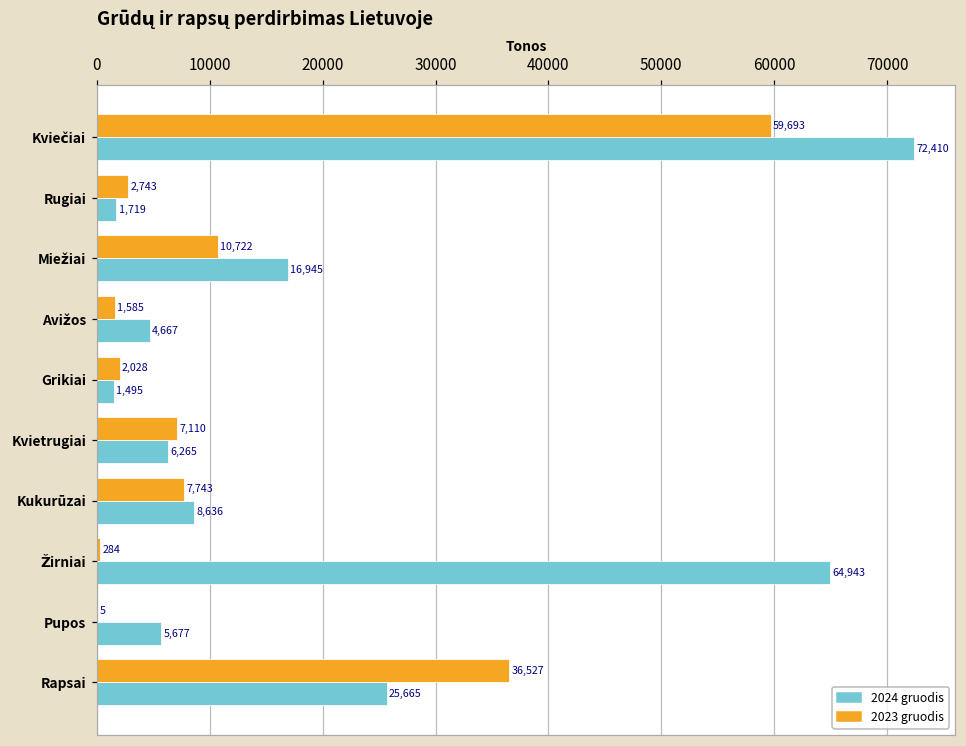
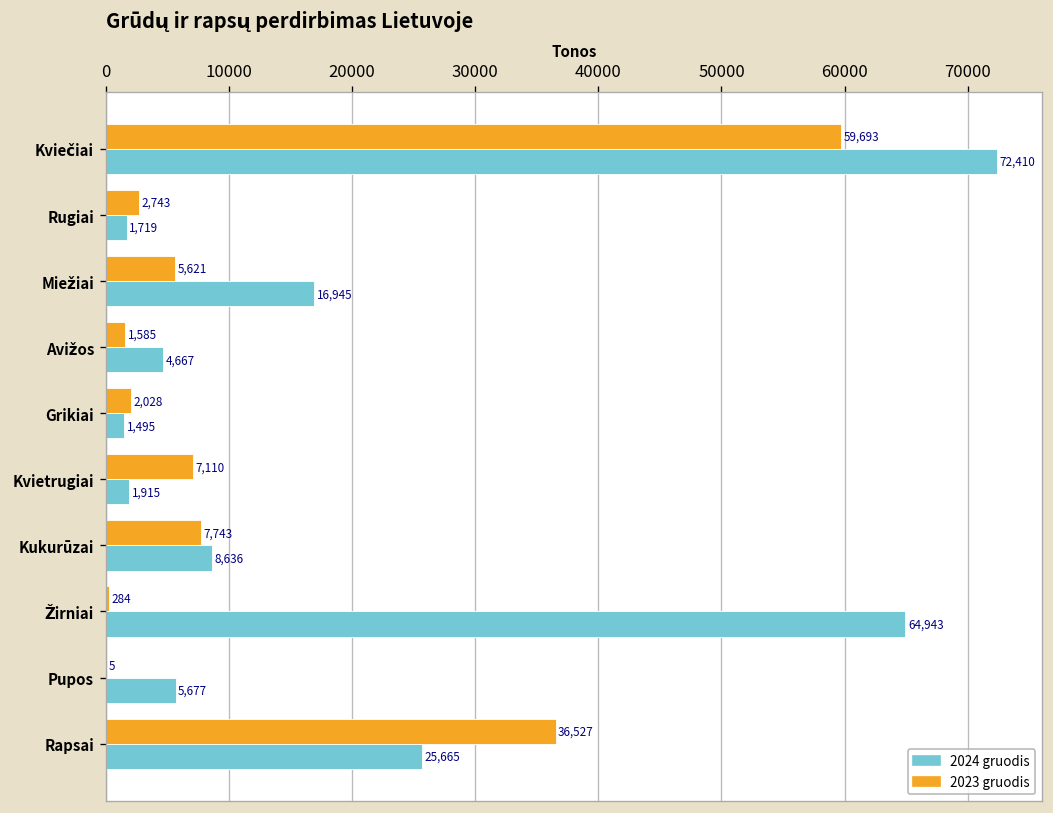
  {
    "2024 gruodis": {
      "Kviečiai": "72,410",
      "Rugiai": "1,719",
      "Miežiai": "16,945",
      "Avižos": "4,667",
      "Grikiai": "1,495",
-     "Kvietrugiai": "6,265",
+     "Kvietrugiai": "1,915",
      "Kukurūzai": "8,636",
      "Žirniai": "64,943",
      "Pupos": "5,677",
      "Rapsai": "25,665"
    },
    "2023 gruodis": {
      "Kviečiai": "59,693",
      "Rugiai": "2,743",
-     "Miežiai": "10,722",
+     "Miežiai": "5,621",
      "Avižos": "1,585",
      "Grikiai": "2,028",
      "Kvietrugiai": "7,110",
      "Kukurūzai": "7,743",
      "Žirniai": "284",
      "Pupos": "5",
      "Rapsai": "36,527"
    }
  }
